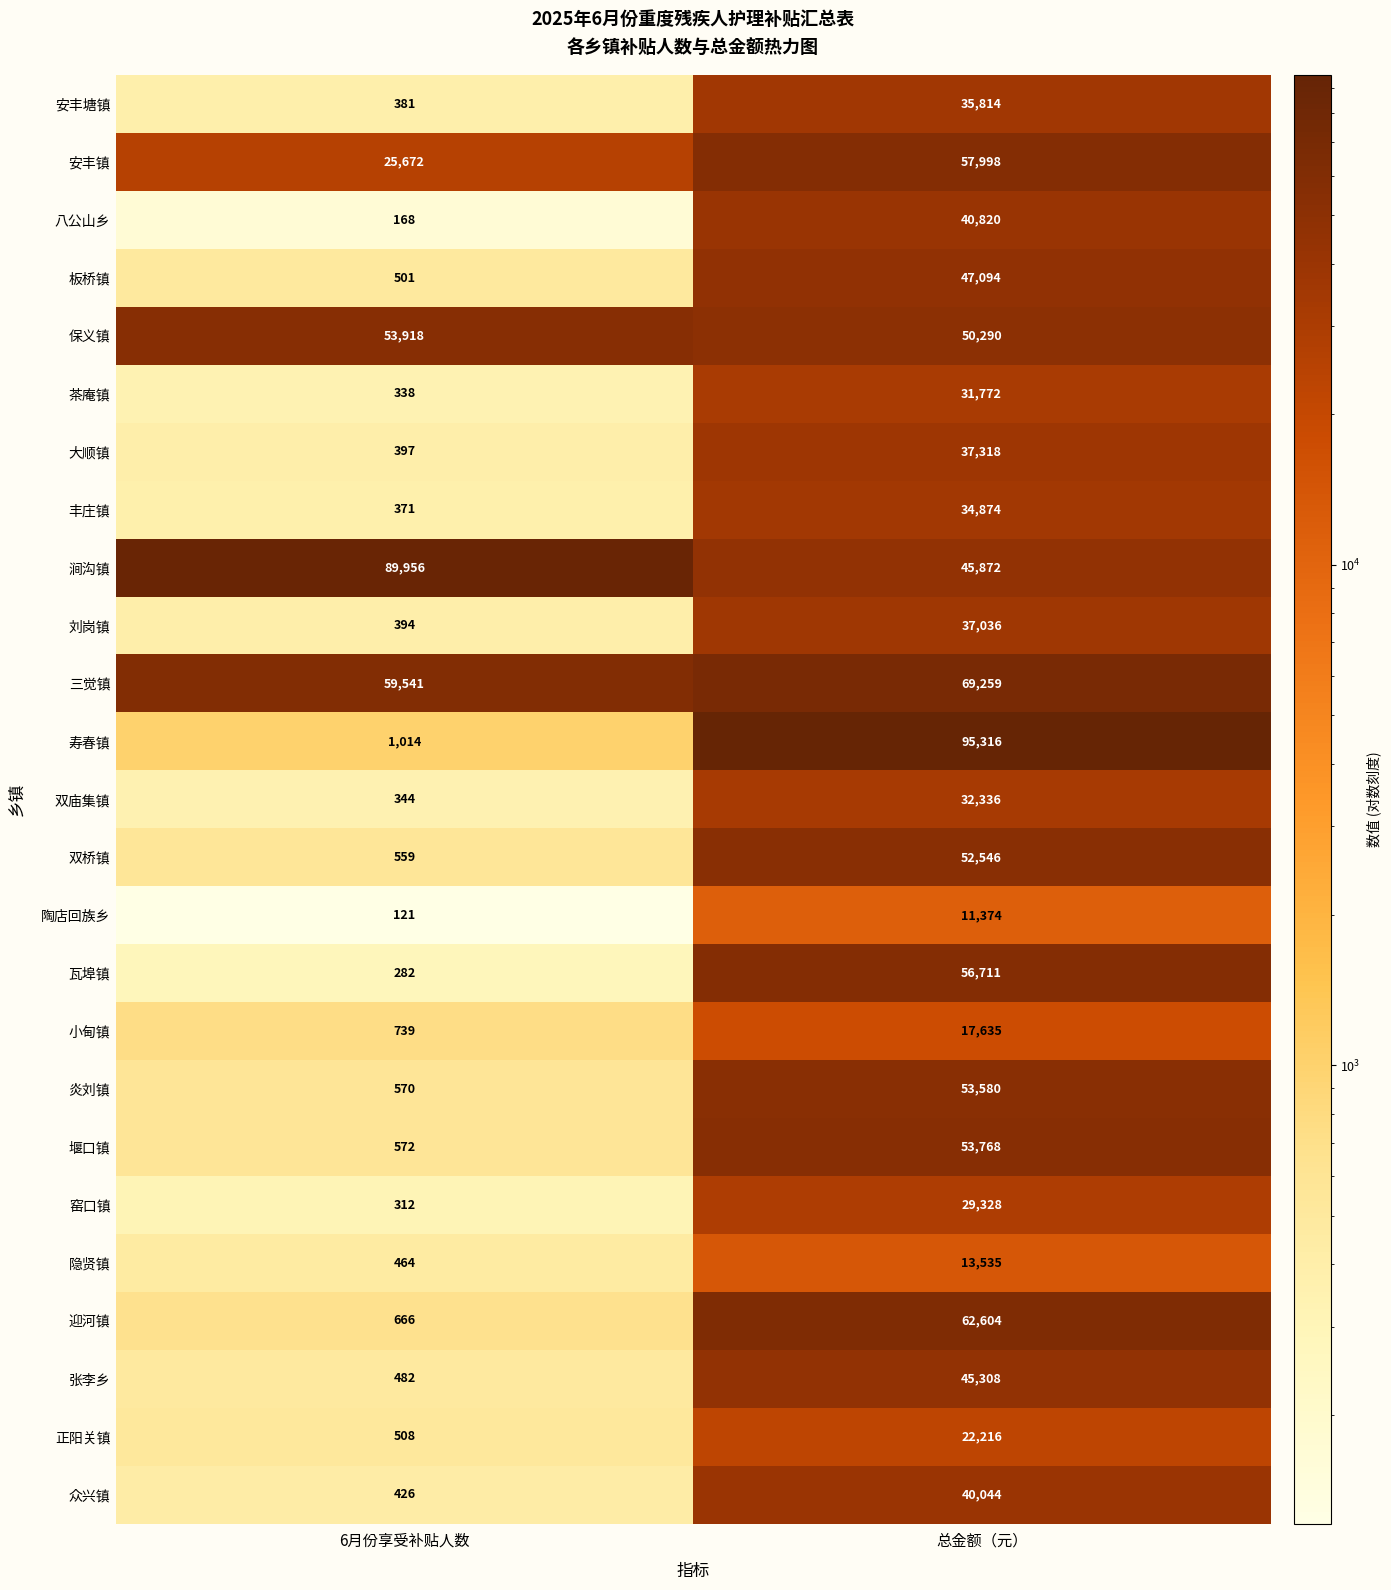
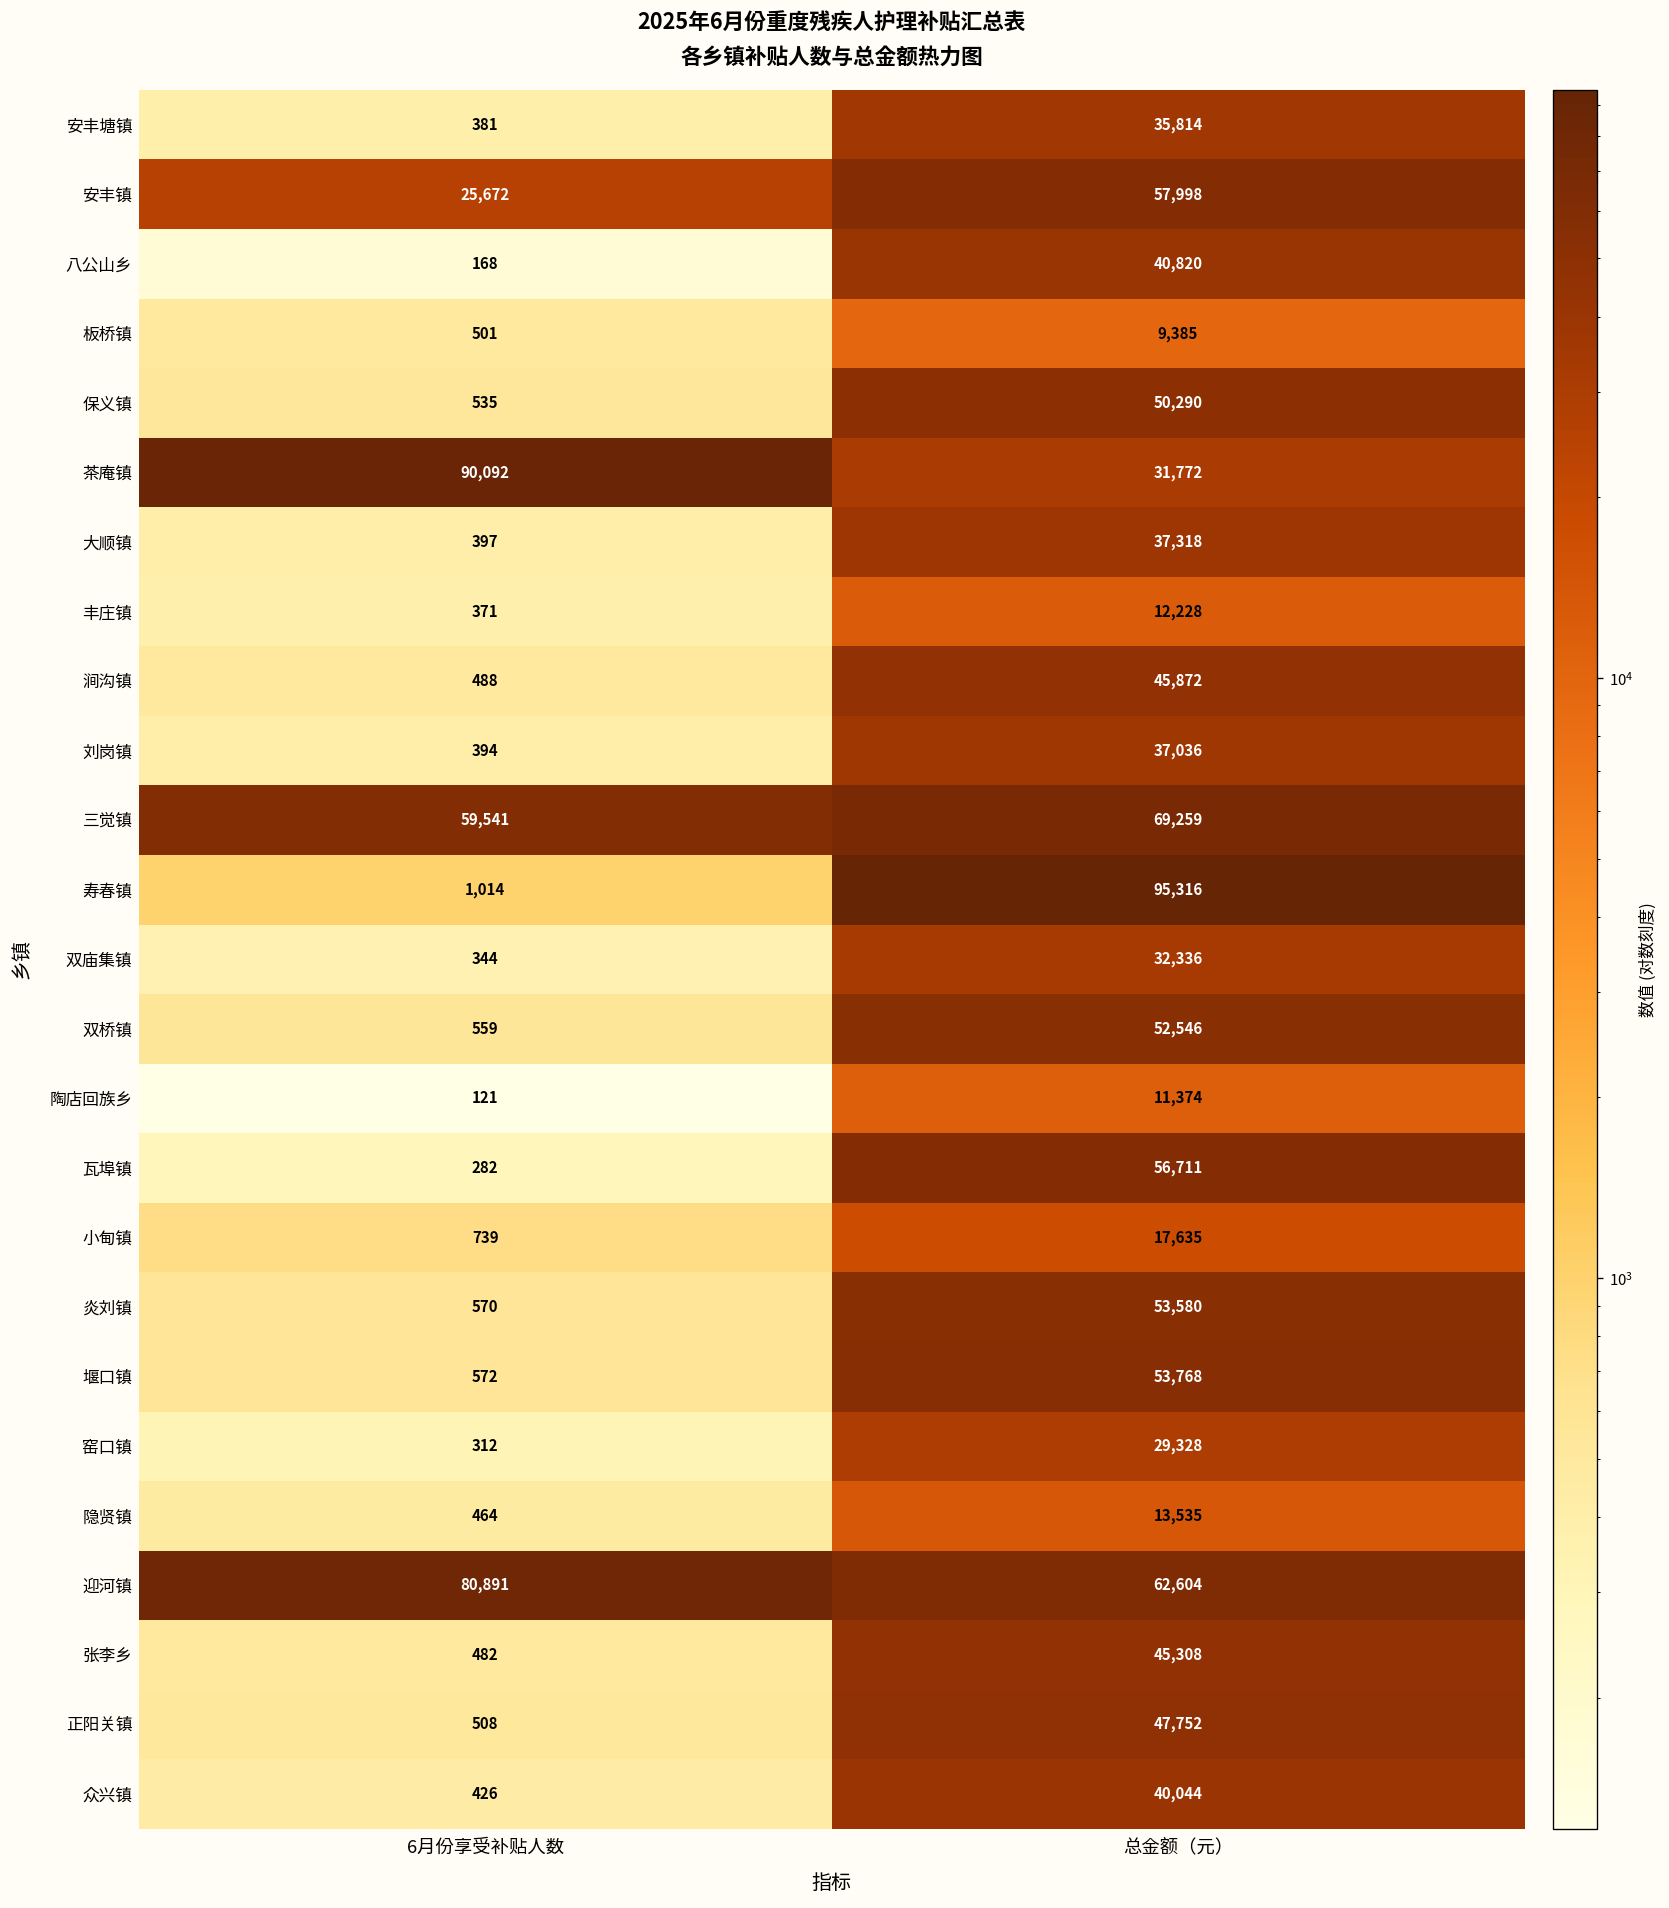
  {
    "安丰塘镇": {
      "6月份享受补贴人数": "381",
      "总金额（元）": "35,814"
    },
    "安丰镇": {
      "6月份享受补贴人数": "25,672",
      "总金额（元）": "57,998"
    },
    "八公山乡": {
      "6月份享受补贴人数": "168",
      "总金额（元）": "40,820"
    },
    "板桥镇": {
      "6月份享受补贴人数": "501",
-     "总金额（元）": "47,094"
+     "总金额（元）": "9,385"
    },
    "保义镇": {
-     "6月份享受补贴人数": "53,918",
+     "6月份享受补贴人数": "535",
      "总金额（元）": "50,290"
    },
    "茶庵镇": {
-     "6月份享受补贴人数": "338",
+     "6月份享受补贴人数": "90,092",
      "总金额（元）": "31,772"
    },
    "大顺镇": {
      "6月份享受补贴人数": "397",
      "总金额（元）": "37,318"
    },
    "丰庄镇": {
      "6月份享受补贴人数": "371",
-     "总金额（元）": "34,874"
+     "总金额（元）": "12,228"
    },
    "涧沟镇": {
-     "6月份享受补贴人数": "89,956",
+     "6月份享受补贴人数": "488",
      "总金额（元）": "45,872"
    },
    "刘岗镇": {
      "6月份享受补贴人数": "394",
      "总金额（元）": "37,036"
    },
    "三觉镇": {
      "6月份享受补贴人数": "59,541",
      "总金额（元）": "69,259"
    },
    "寿春镇": {
      "6月份享受补贴人数": "1,014",
      "总金额（元）": "95,316"
    },
    "双庙集镇": {
      "6月份享受补贴人数": "344",
      "总金额（元）": "32,336"
    },
    "双桥镇": {
      "6月份享受补贴人数": "559",
      "总金额（元）": "52,546"
    },
    "陶店回族乡": {
      "6月份享受补贴人数": "121",
      "总金额（元）": "11,374"
    },
    "瓦埠镇": {
      "6月份享受补贴人数": "282",
      "总金额（元）": "56,711"
    },
    "小甸镇": {
      "6月份享受补贴人数": "739",
      "总金额（元）": "17,635"
    },
    "炎刘镇": {
      "6月份享受补贴人数": "570",
      "总金额（元）": "53,580"
    },
    "堰口镇": {
      "6月份享受补贴人数": "572",
      "总金额（元）": "53,768"
    },
    "窑口镇": {
      "6月份享受补贴人数": "312",
      "总金额（元）": "29,328"
    },
    "隐贤镇": {
      "6月份享受补贴人数": "464",
      "总金额（元）": "13,535"
    },
    "迎河镇": {
-     "6月份享受补贴人数": "666",
+     "6月份享受补贴人数": "80,891",
      "总金额（元）": "62,604"
    },
    "张李乡": {
      "6月份享受补贴人数": "482",
      "总金额（元）": "45,308"
    },
    "正阳关镇": {
      "6月份享受补贴人数": "508",
-     "总金额（元）": "22,216"
+     "总金额（元）": "47,752"
    },
    "众兴镇": {
      "6月份享受补贴人数": "426",
      "总金额（元）": "40,044"
    }
  }
